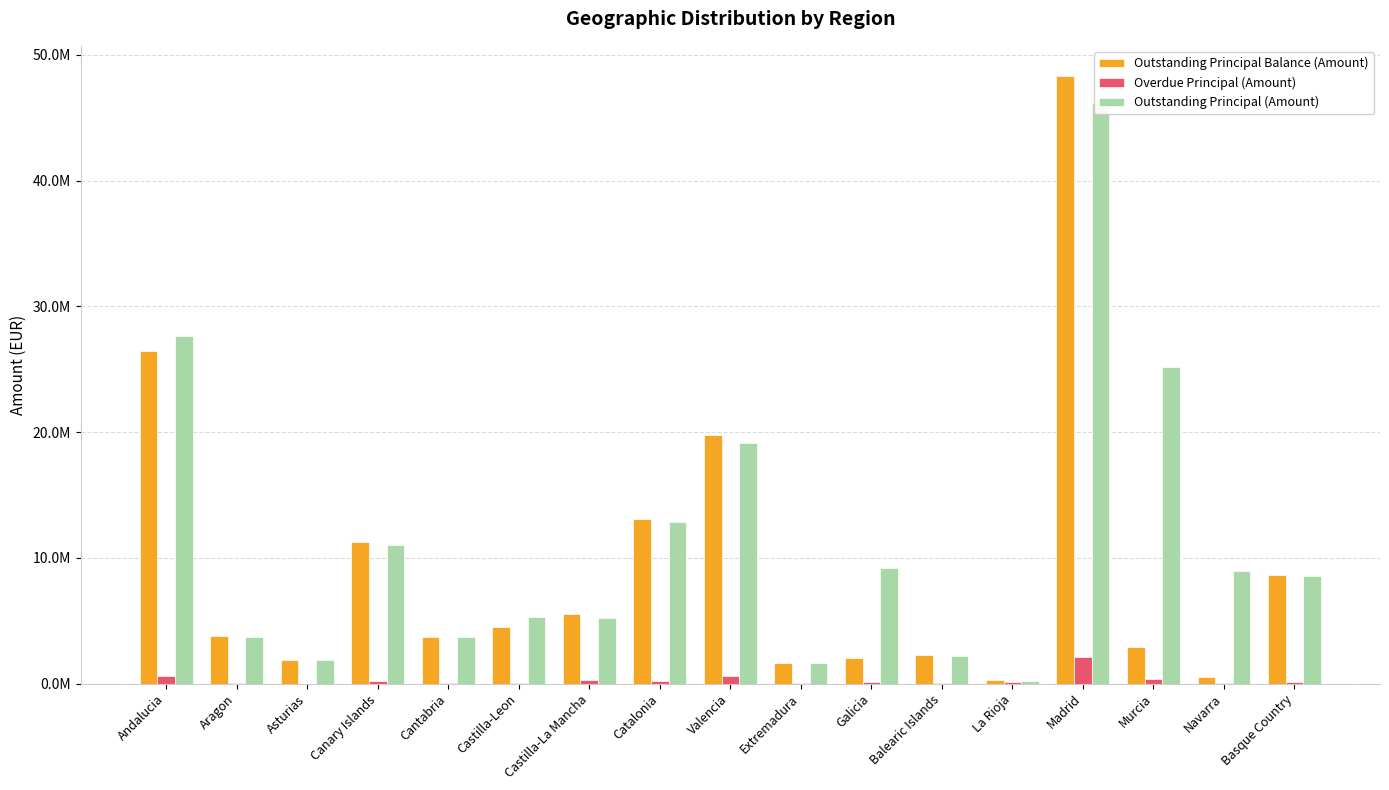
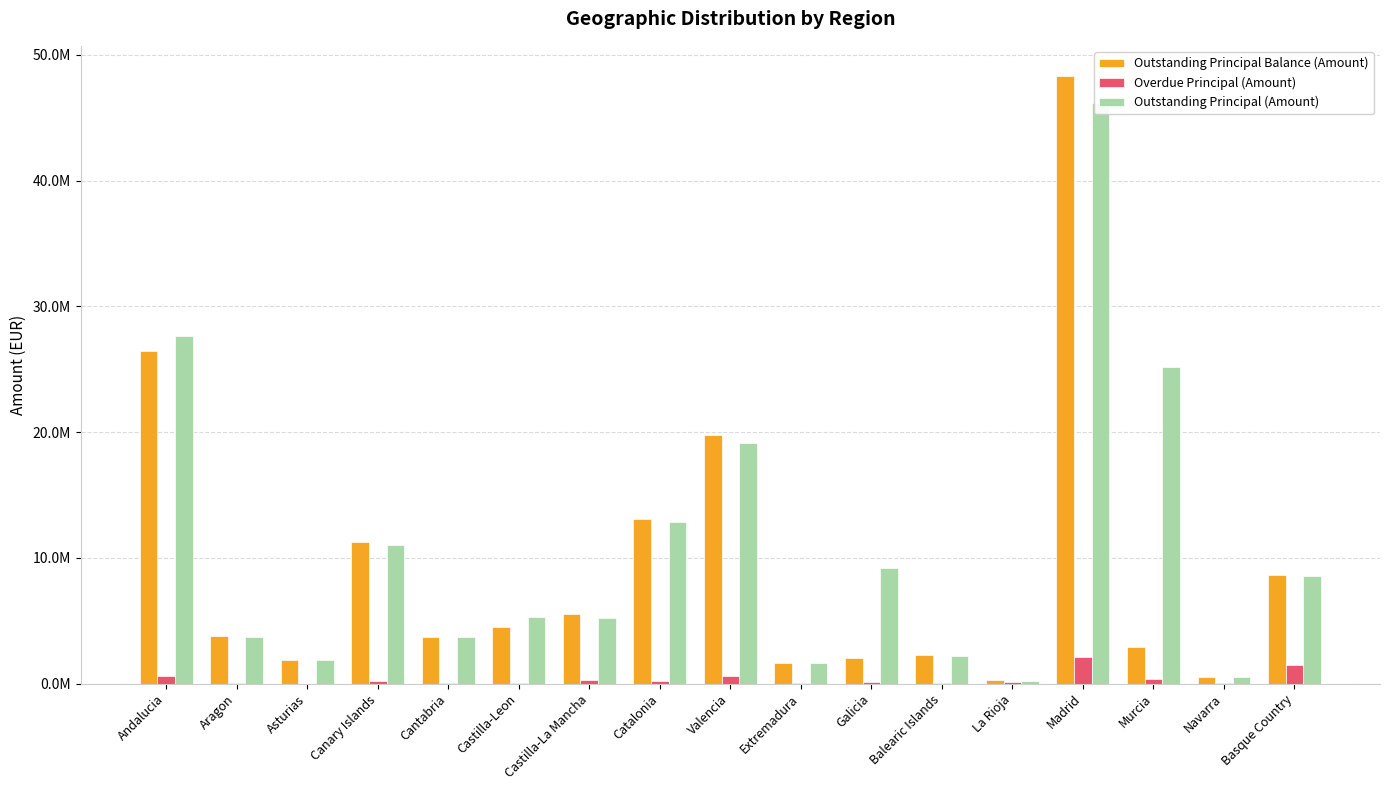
  {
    "Outstanding Principal Balance (Amount)": {
      "Andalucia": 26400000,
      "Aragon": 3700000,
      "Asturias": 1900000,
      "Canary Islands": 11200000,
      "Cantabria": 3700000,
      "Castilla-Leon": 4500000,
      "Castilla-La Mancha": 5500000,
      "Catalonia": 13100000,
      "Valencia": 19700000,
      "Extremadura": 1700000,
      "Galicia": 2100000,
      "Balearic Islands": 2200000,
      "La Rioja": 300000,
      "Madrid": 48300000,
      "Murcia": 2900000,
      "Navarra": 500000,
      "Basque Country": 8700000
    },
    "Overdue Principal (Amount)": {
      "Andalucia": 600000,
      "Canary Islands": 200000,
      "Castilla-La Mancha": 200000,
      "Valencia": 600000,
      "Madrid": 2100000,
      "Murcia": 300000,
-     "Basque Country": 100000
+     "Basque Country": 1500000
    },
    "Outstanding Principal (Amount)": {
      "Andalucia": 27700000,
      "Aragon": 3700000,
      "Asturias": 1900000,
      "Canary Islands": 11000000,
      "Cantabria": 3700000,
      "Castilla-Leon": 5300000,
      "Castilla-La Mancha": 5200000,
      "Catalonia": 12900000,
      "Valencia": 19100000,
      "Extremadura": 1600000,
      "Galicia": 9200000,
      "Balearic Islands": 2200000,
      "La Rioja": 200000,
      "Murcia": 25200000,
-     "Navarra": 9000000,
+     "Navarra": 500000,
      "Basque Country": 8600000
    }
  }
